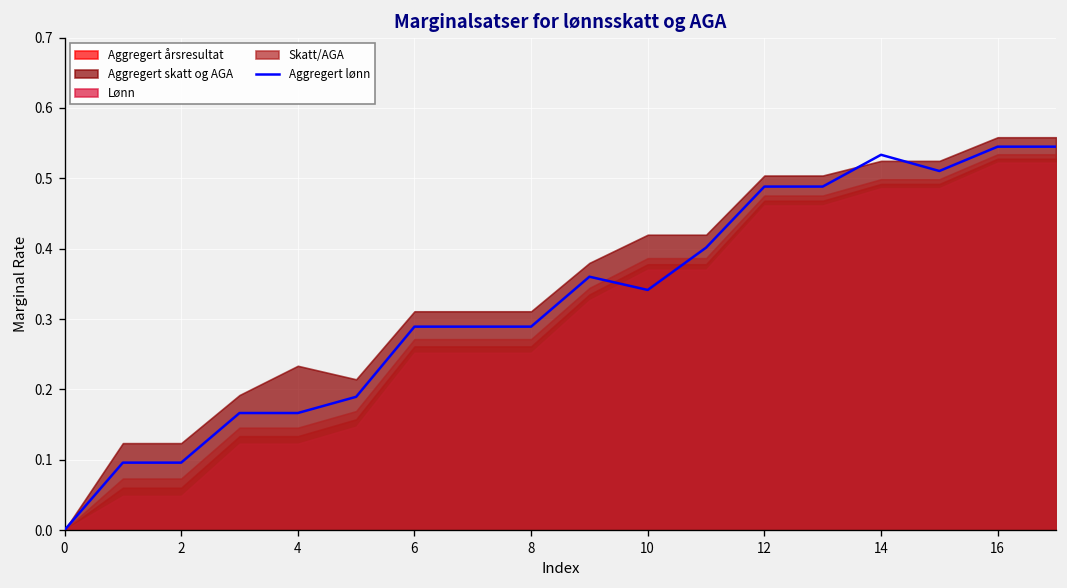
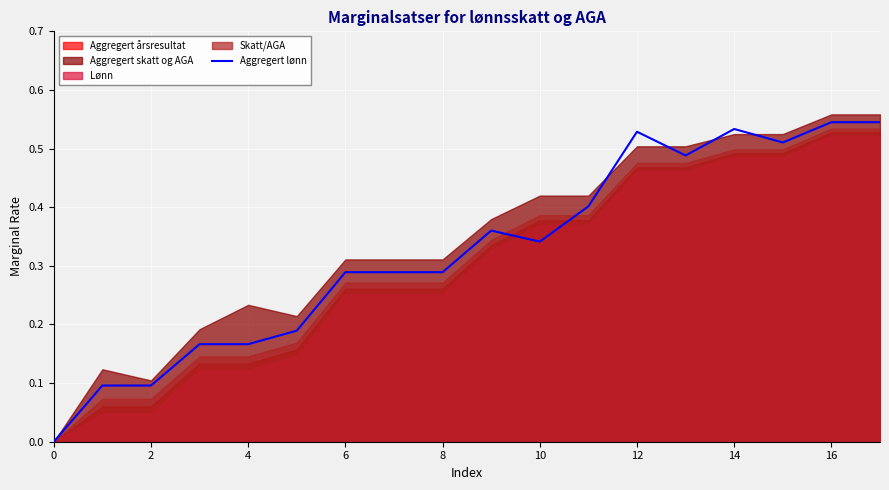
  {
    "Aggregert lønn": {
      "2": 0.10,
      "4": 0.17,
      "6": 0.29,
      "8": 0.29,
      "10": 0.34,
-     "12": 0.49,
+     "12": 0.53,
      "14": 0.53,
      "16": 0.54
    },
    "Aggregert årsresultat": {
      "2": 0.06,
      "4": 0.13,
      "6": 0.26,
      "8": 0.26,
      "10": 0.38,
      "12": 0.47,
      "14": 0.49,
      "16": 0.53
    },
    "Aggregert skatt og AGA": {
-     "2": 0.12,
+     "2": 0.10,
      "4": 0.23,
      "6": 0.31,
      "8": 0.31,
      "10": 0.42,
      "12": 0.50,
      "14": 0.52,
      "16": 0.56
    }
  }
